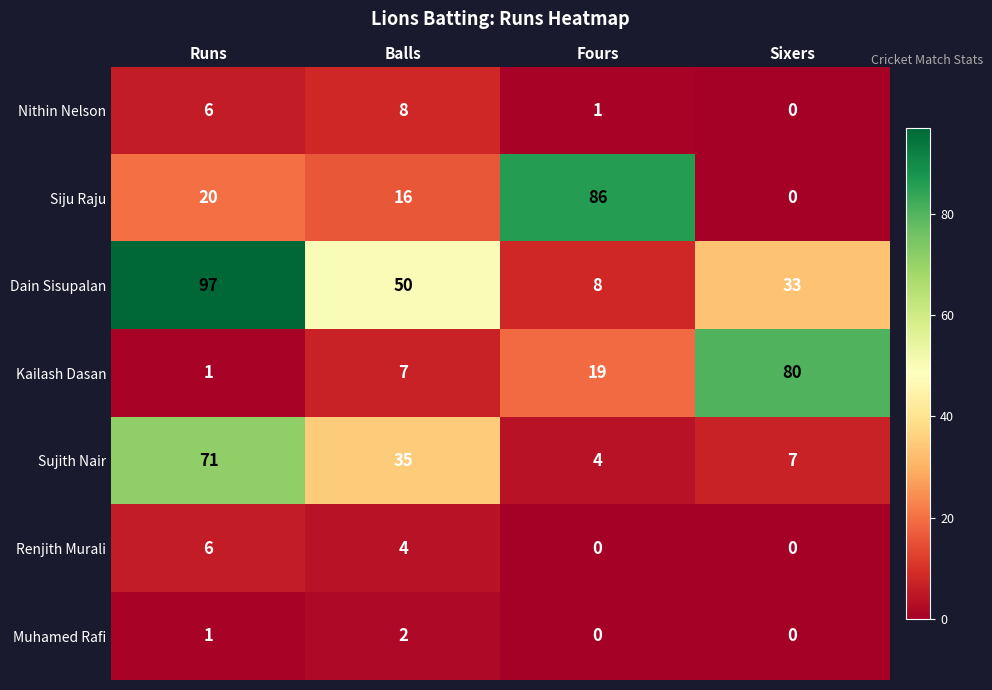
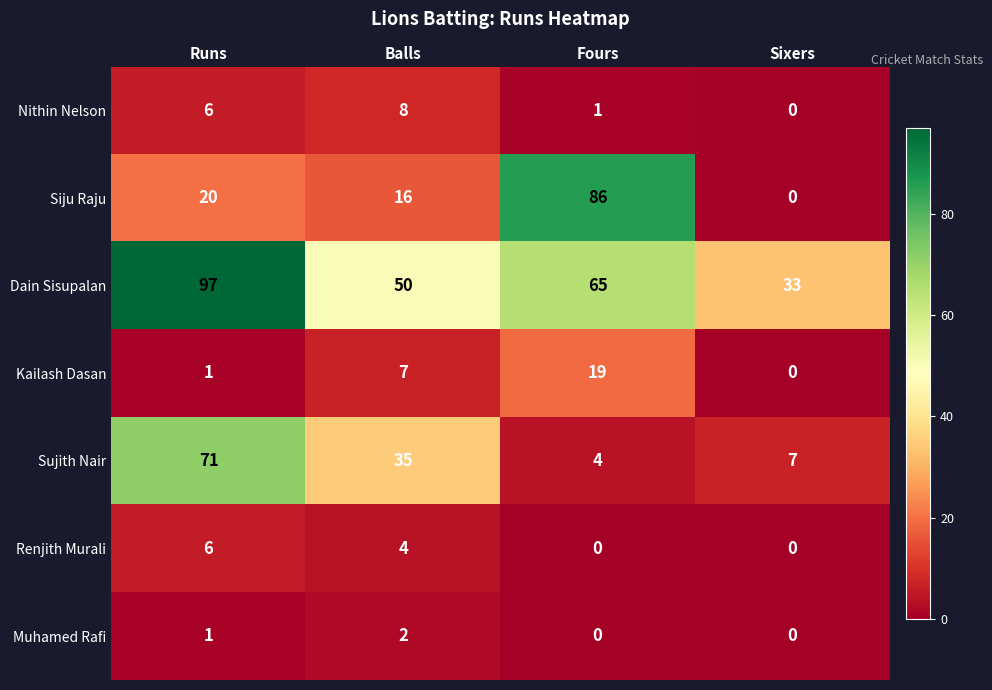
  {
    "Nithin Nelson": {
      "Runs": 6,
      "Balls": 8,
      "Fours": 1,
      "Sixers": 0
    },
    "Siju Raju": {
      "Runs": 20,
      "Balls": 16,
      "Fours": 86,
      "Sixers": 0
    },
    "Dain Sisupalan": {
      "Runs": 97,
      "Balls": 50,
-     "Fours": 8,
+     "Fours": 65,
      "Sixers": 33
    },
    "Kailash Dasan": {
      "Runs": 1,
      "Balls": 7,
      "Fours": 19,
-     "Sixers": 80
+     "Sixers": 0
    },
    "Sujith Nair": {
      "Runs": 71,
      "Balls": 35,
      "Fours": 4,
      "Sixers": 7
    },
    "Renjith Murali": {
      "Runs": 6,
      "Balls": 4,
      "Fours": 0,
      "Sixers": 0
    },
    "Muhamed Rafi": {
      "Runs": 1,
      "Balls": 2,
      "Fours": 0,
      "Sixers": 0
    }
  }
